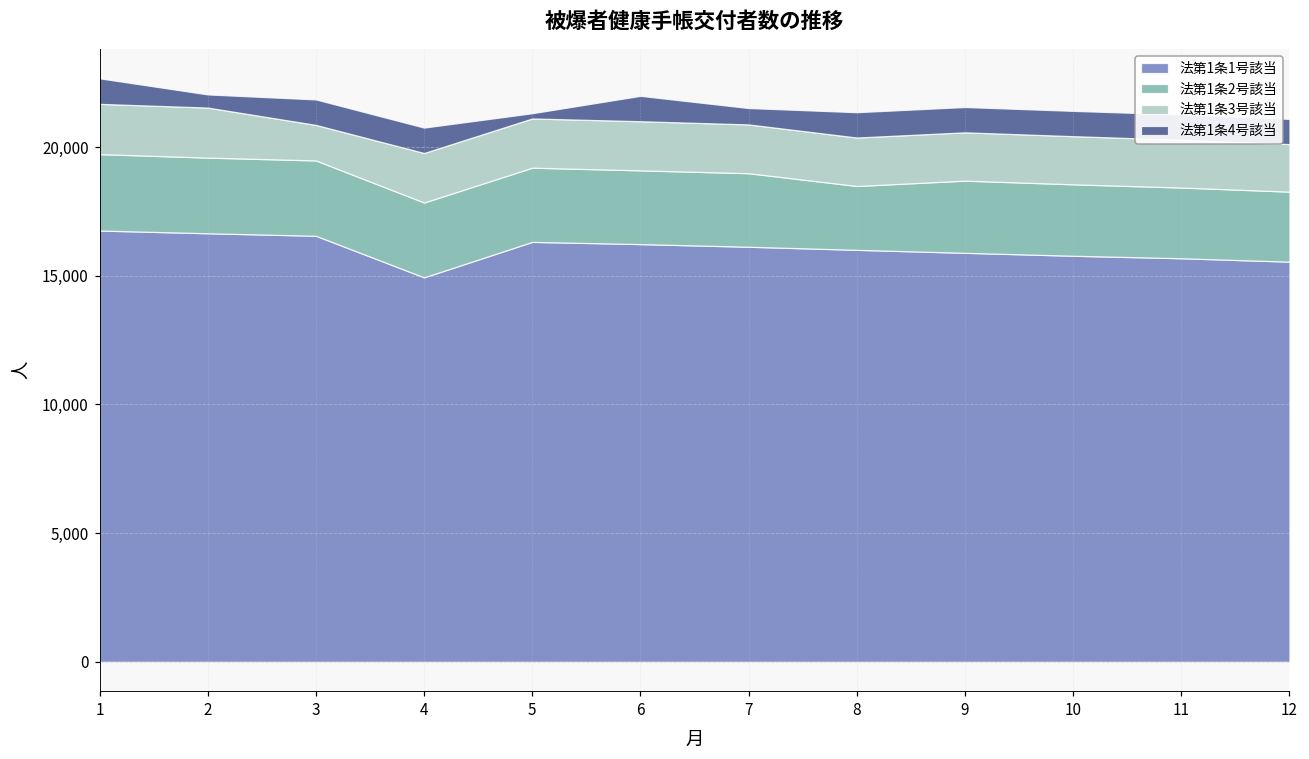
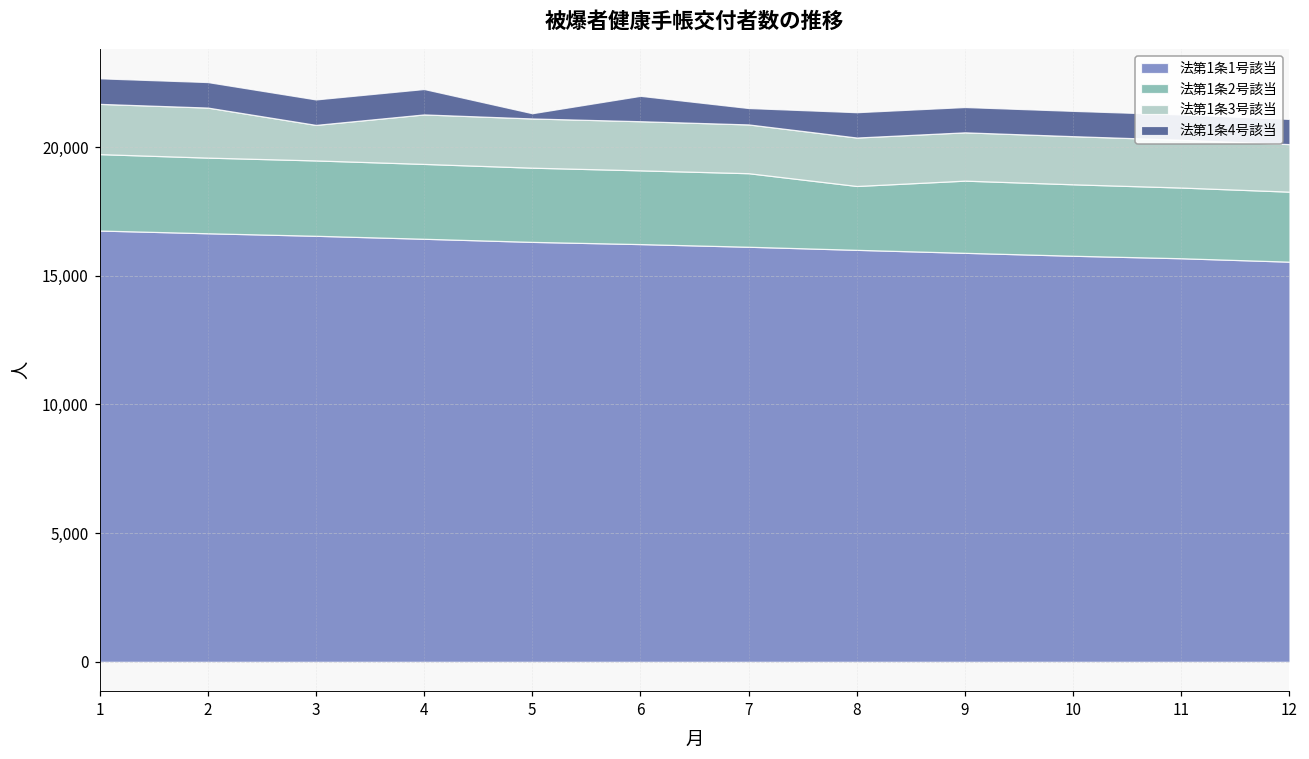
  {
    "法第1条1号該当": {
      "1": "16,800",
      "2": "16,700",
      "3": "16,600",
-     "4": "14,900",
+     "4": "16,400",
      "5": "16,300",
      "6": "16,200",
      "7": "16,100",
      "8": "16,000",
      "9": "15,900",
      "10": "15,800",
      "11": "15,700",
      "12": "15,500"
    },
    "法第1条2号該当": {
      "1": "3,000",
      "2": "2,900",
      "3": "2,900",
      "4": "2,900",
      "5": "2,900",
      "6": "2,900",
      "7": "2,900",
      "8": "2,500",
      "9": "2,800",
      "10": "2,800",
      "11": "2,700",
      "12": "2,700"
    },
    "法第1条3号該当": {
      "1": "2,000",
      "2": "1,900",
      "3": "1,400",
      "4": "1,900",
      "5": "1,900",
      "6": "1,900",
      "7": "1,900",
      "8": "1,900",
      "9": "1,900",
      "10": "1,900",
      "12": "1,800"
    },
    "法第1条4号該当": {
      "1": "1,000",
-     "2": "500",
+     "2": "1,000",
      "3": "1,000",
      "4": "1,000",
      "5": "200",
      "6": "1,000",
      "7": "600",
      "8": "1,000",
      "9": "1,000",
      "10": "1,000",
      "12": "1,000"
    }
  }
